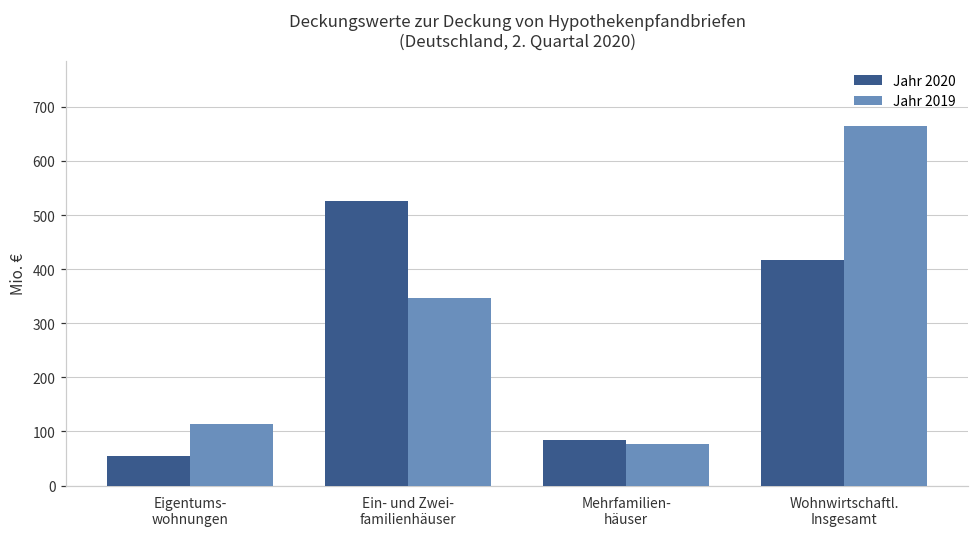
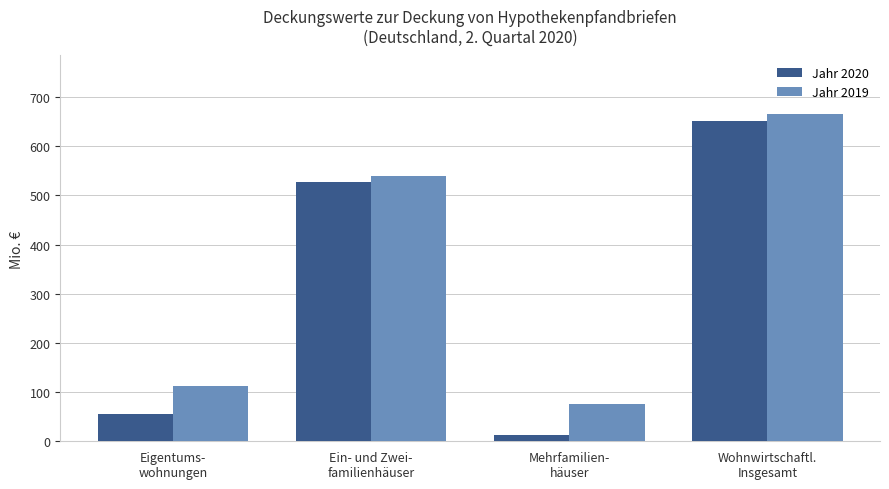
  {
    "Jahr 2020": {
      "Eigentums- wohnungen": 50,
      "Ein- und Zwei- familienhäuser": 530,
-     "Mehrfamilien- häuser": 80,
-     "Wohnwirtschaftl. Insgesamt": 420
+     "Mehrfamilien- häuser": 10,
+     "Wohnwirtschaftl. Insgesamt": 650
    },
    "Jahr 2019": {
      "Eigentums- wohnungen": 110,
-     "Ein- und Zwei- familienhäuser": 350,
+     "Ein- und Zwei- familienhäuser": 540,
      "Mehrfamilien- häuser": 80,
      "Wohnwirtschaftl. Insgesamt": 660
    }
  }
